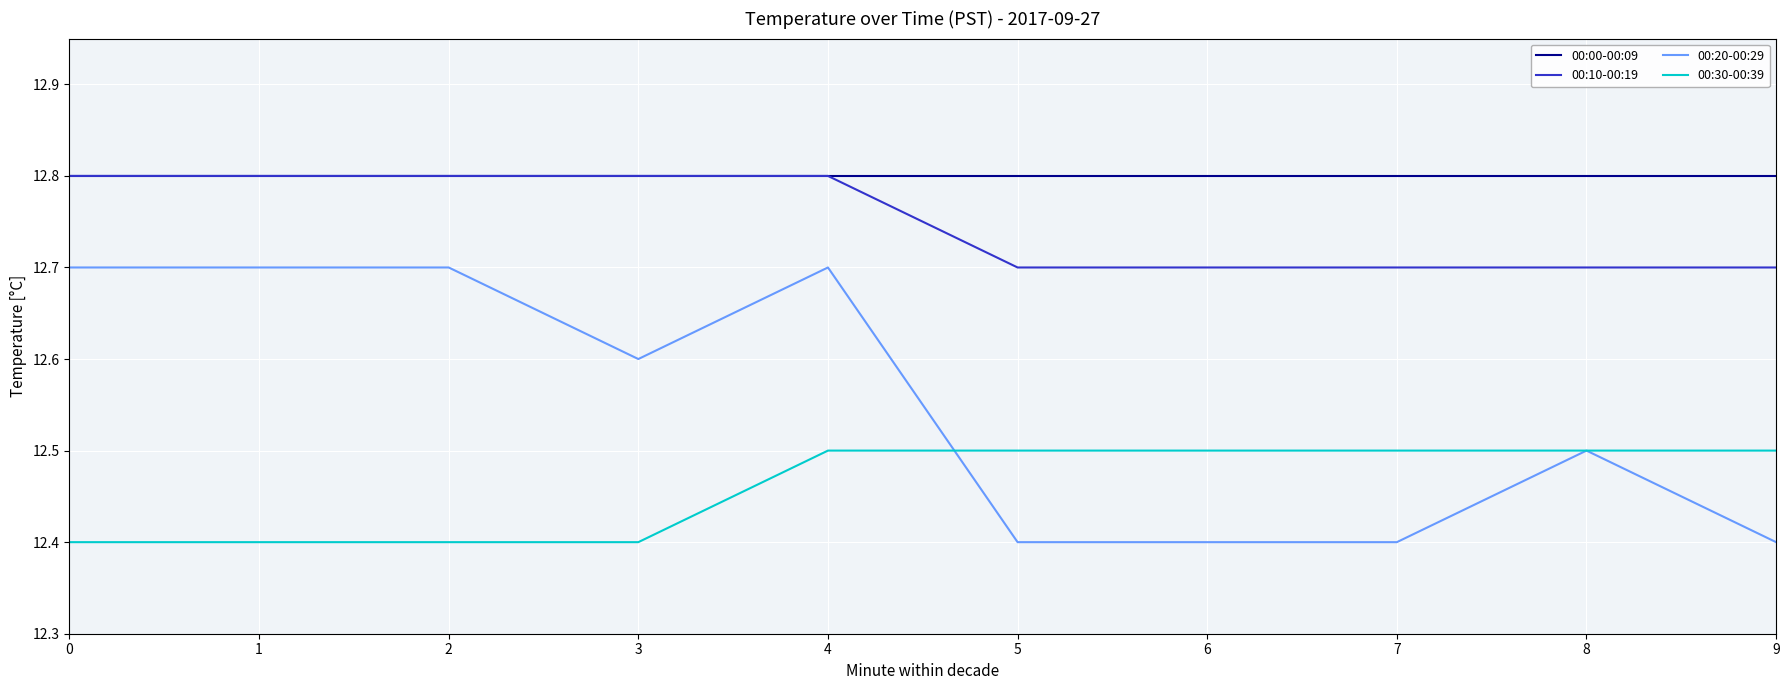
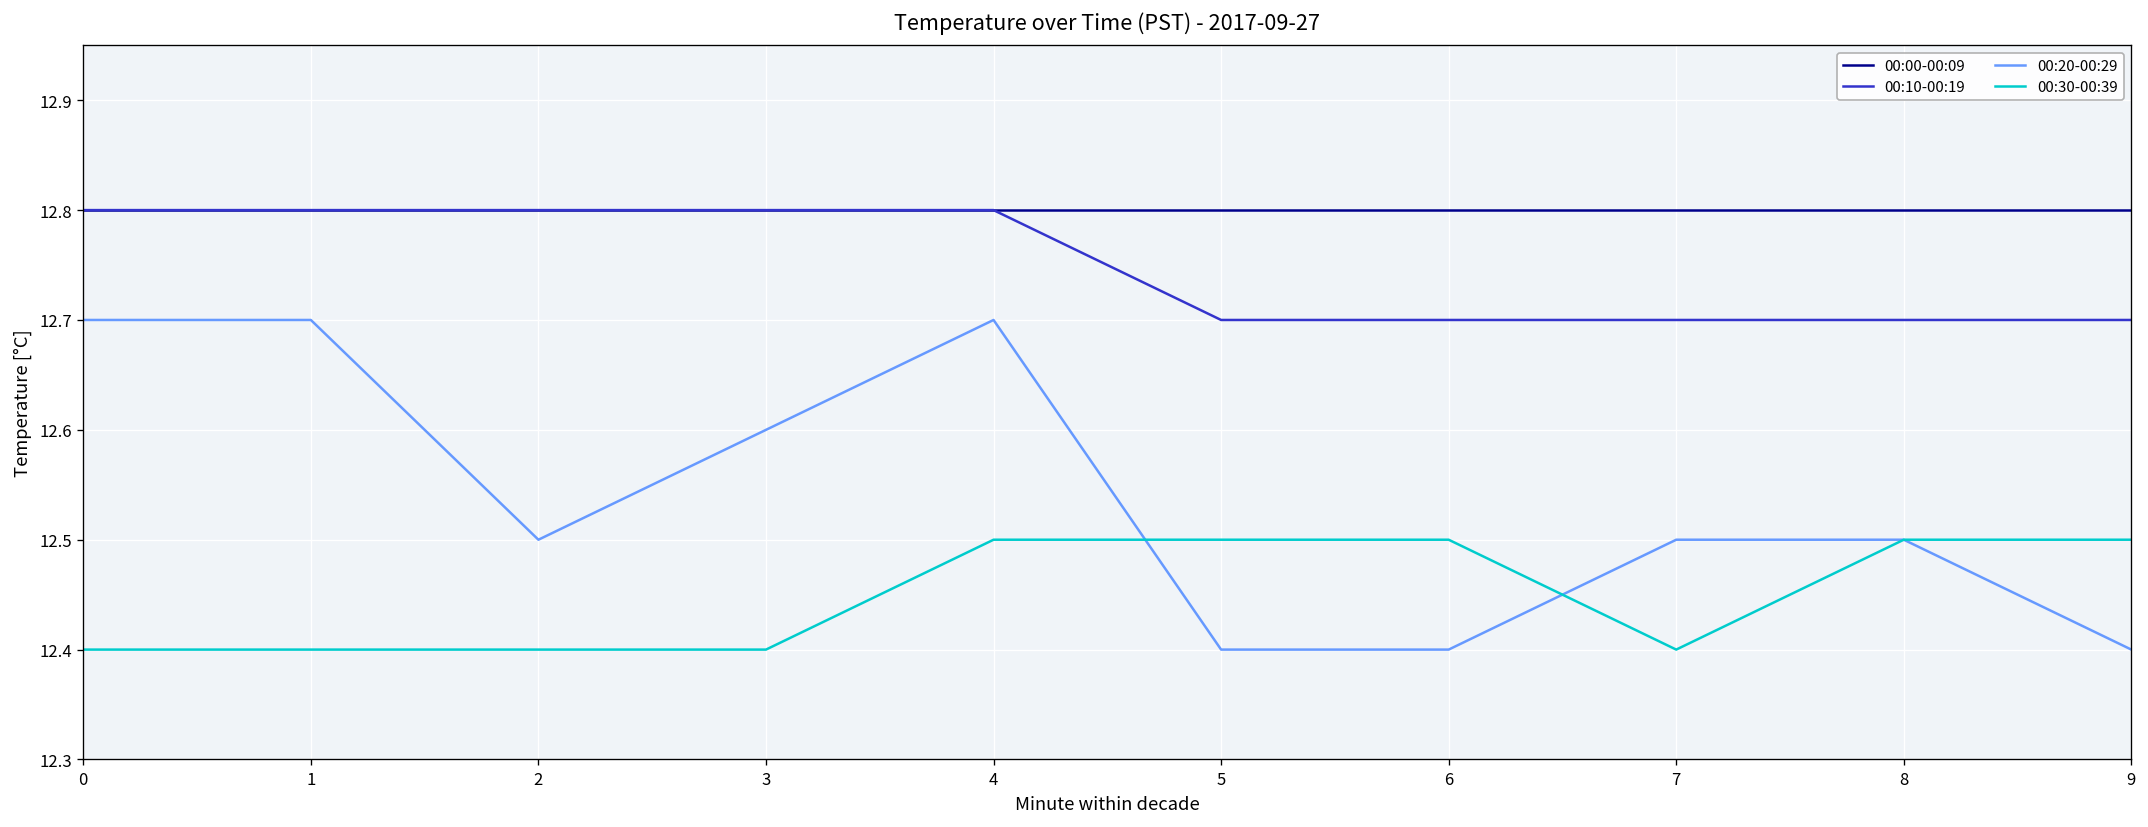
  {
    "00:00-00:09": {
      "5": 12.8,
      "6": 12.8,
      "7": 12.8,
      "8": 12.8,
      "9": 12.8
    },
    "00:10-00:19": {
      "5": 12.7,
      "6": 12.7,
      "7": 12.7,
      "8": 12.7,
      "9": 12.7
    },
    "00:20-00:29": {
      "0": 12.7,
      "1": 12.7,
-     "2": 12.7,
+     "2": 12.5,
      "3": 12.6,
      "4": 12.7,
      "5": 12.4,
      "6": 12.4,
-     "7": 12.4,
+     "7": 12.5,
      "9": 12.4
    },
    "00:30-00:39": {
      "0": 12.4,
      "1": 12.4,
      "2": 12.4,
      "3": 12.4,
      "4": 12.5,
      "5": 12.5,
      "6": 12.5,
-     "7": 12.5,
+     "7": 12.4,
      "9": 12.5
    }
  }
